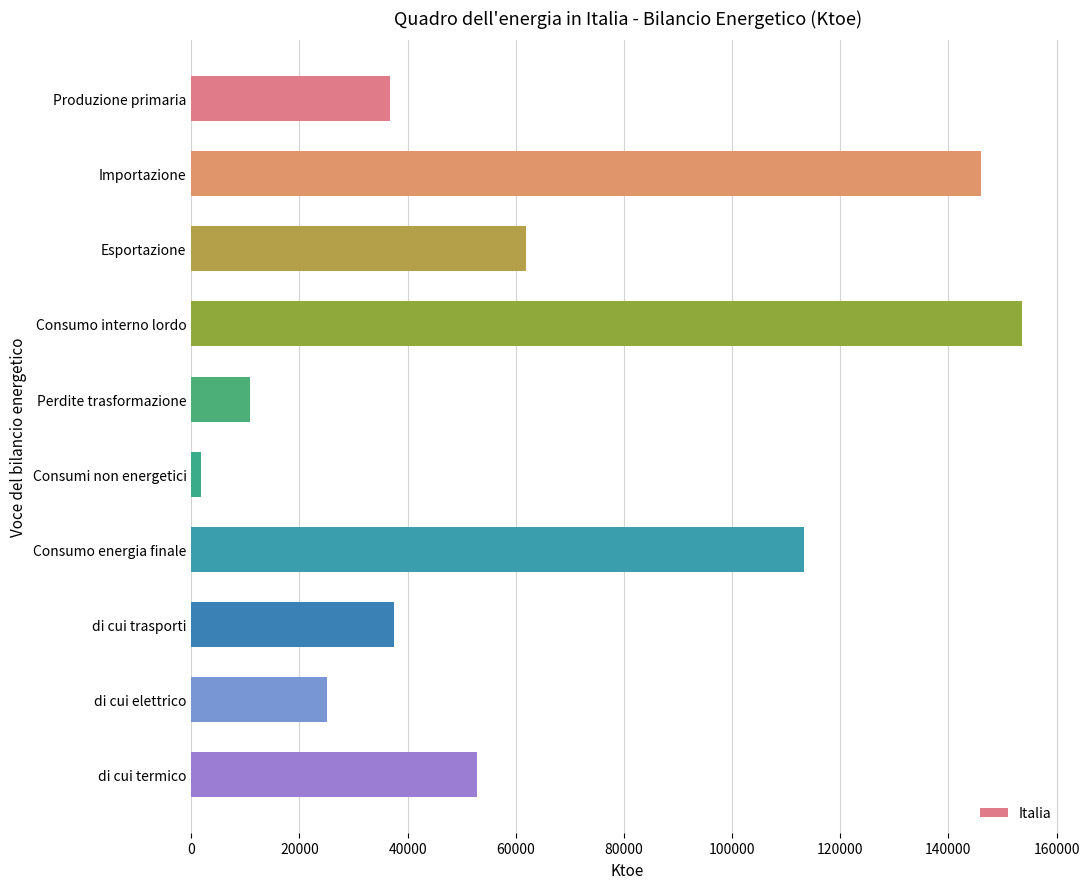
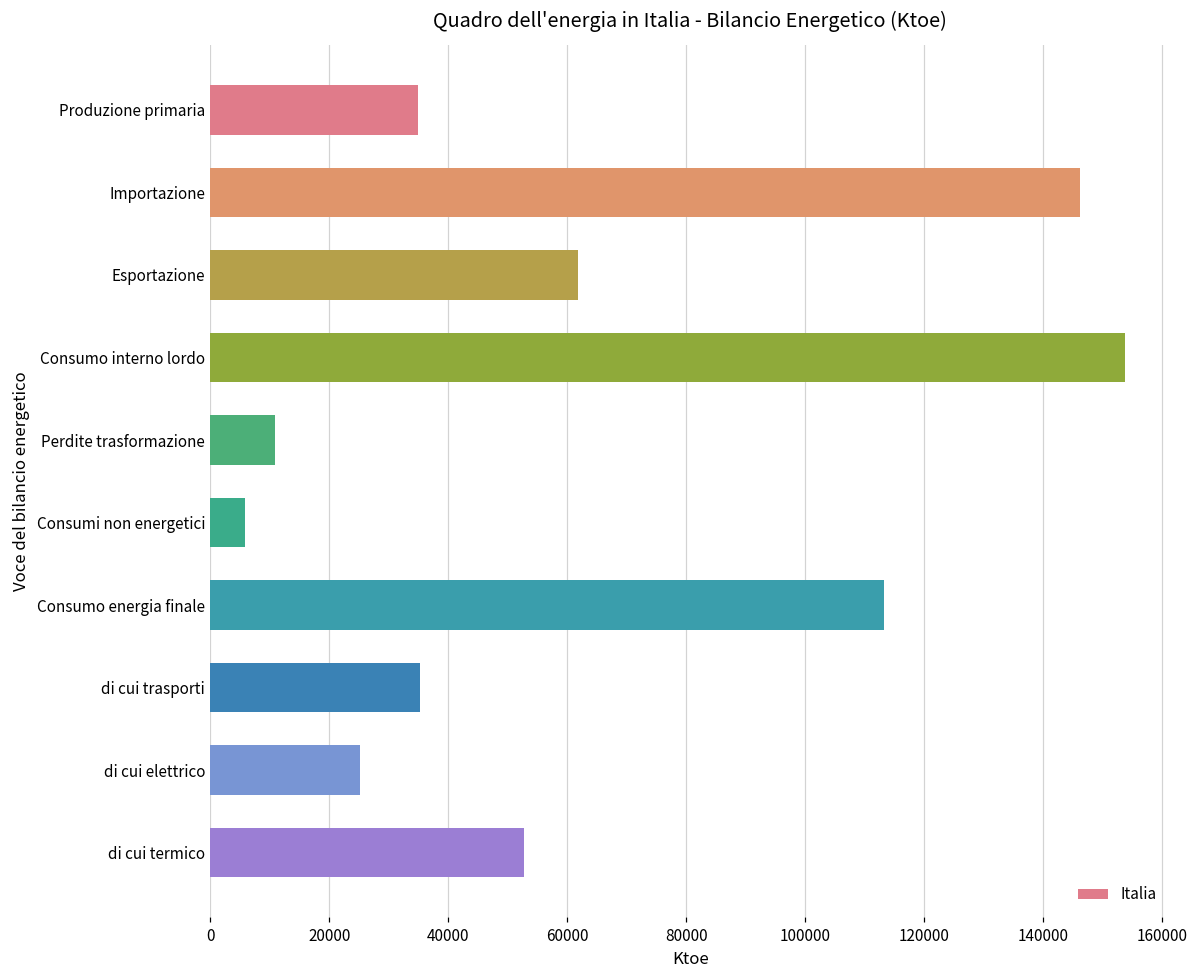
  {
-   "Produzione primaria": 37000,
+   "Produzione primaria": 35000,
    "Importazione": 146000,
    "Esportazione": 62000,
    "Consumo interno lordo": 154000,
    "Perdite trasformazione": 11000,
-   "Consumi non energetici": 2000,
+   "Consumi non energetici": 6000,
    "Consumo energia finale": 113000,
-   "di cui trasporti": 38000,
+   "di cui trasporti": 35000,
    "di cui elettrico": 25000,
    "di cui termico": 53000
  }
